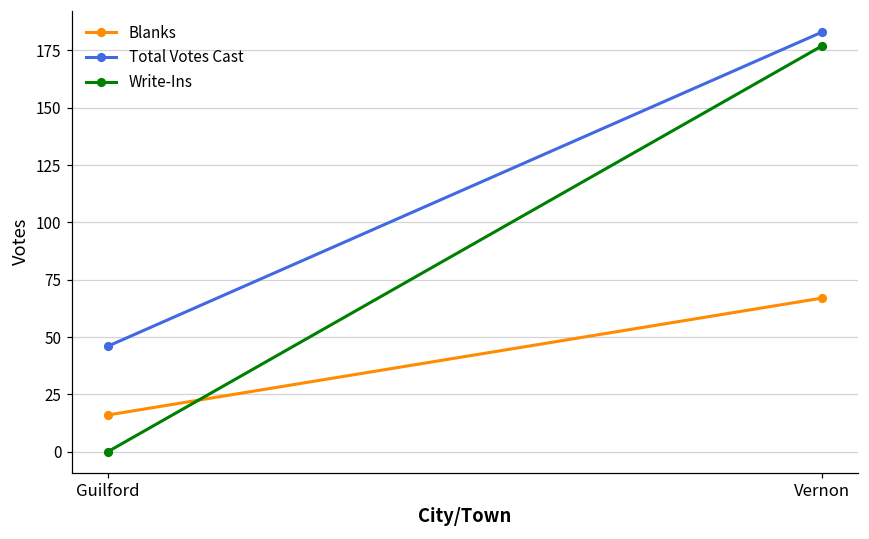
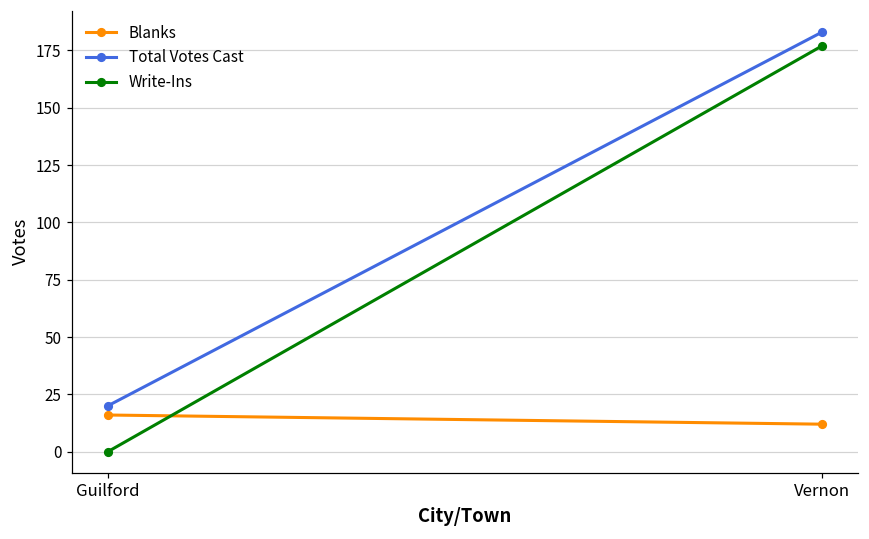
  {
    "Blanks": {
      "Guilford": 16,
-     "Vernon": 67
+     "Vernon": 12
    },
    "Total Votes Cast": {
-     "Guilford": 46,
+     "Guilford": 20,
      "Vernon": 183
    },
    "Write-Ins": {
      "Guilford": 0,
      "Vernon": 177
    }
  }
